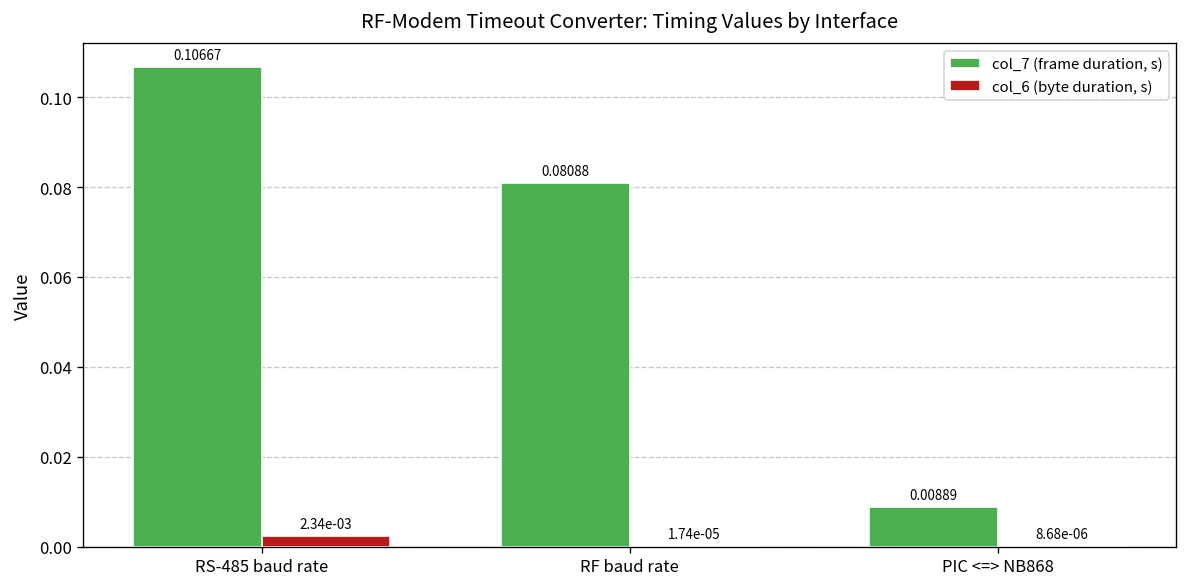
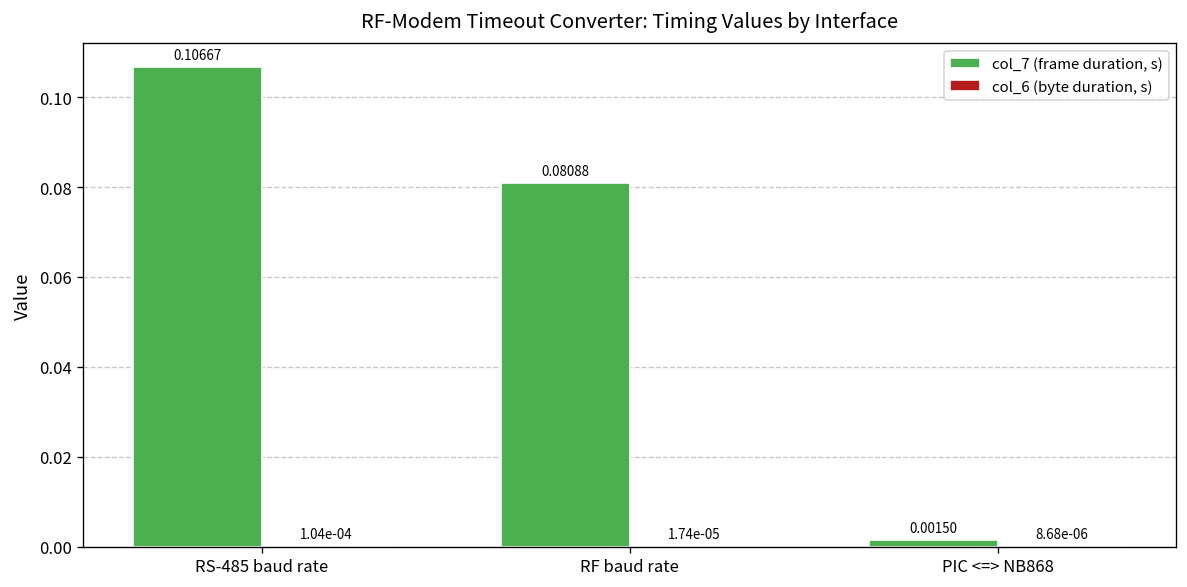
  {
    "col_7 (frame duration, s)": {
      "RS-485 baud rate": "0.10667",
      "RF baud rate": "0.08088",
-     "PIC <=> NB868": "0.00889"
+     "PIC <=> NB868": "0.00150"
    },
    "col_6 (byte duration, s)": {
-     "RS-485 baud rate": "2.34e-03",
+     "RS-485 baud rate": "1.04e-04",
      "RF baud rate": "1.74e-05",
      "PIC <=> NB868": "8.68e-06"
    }
  }
